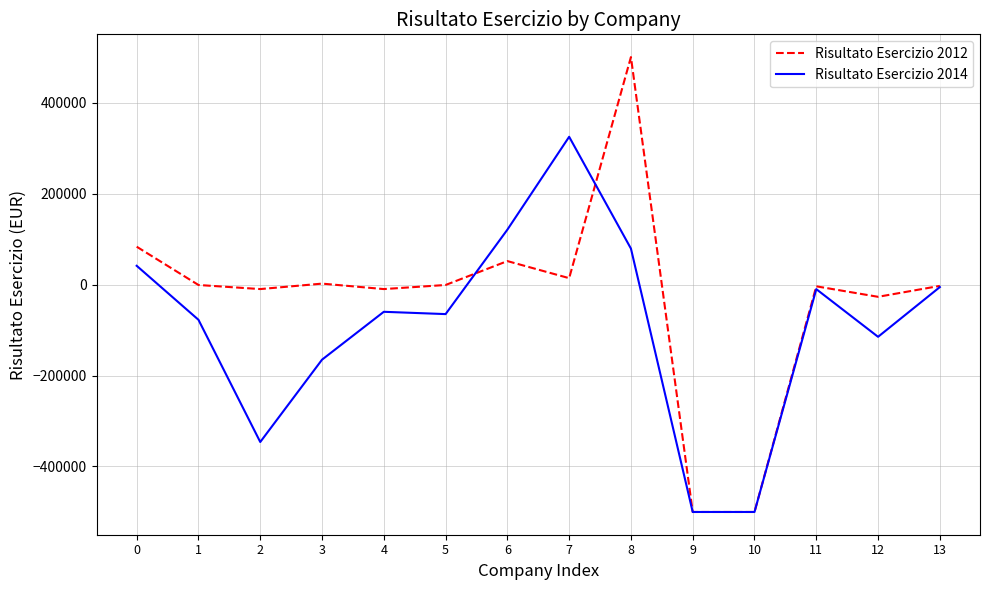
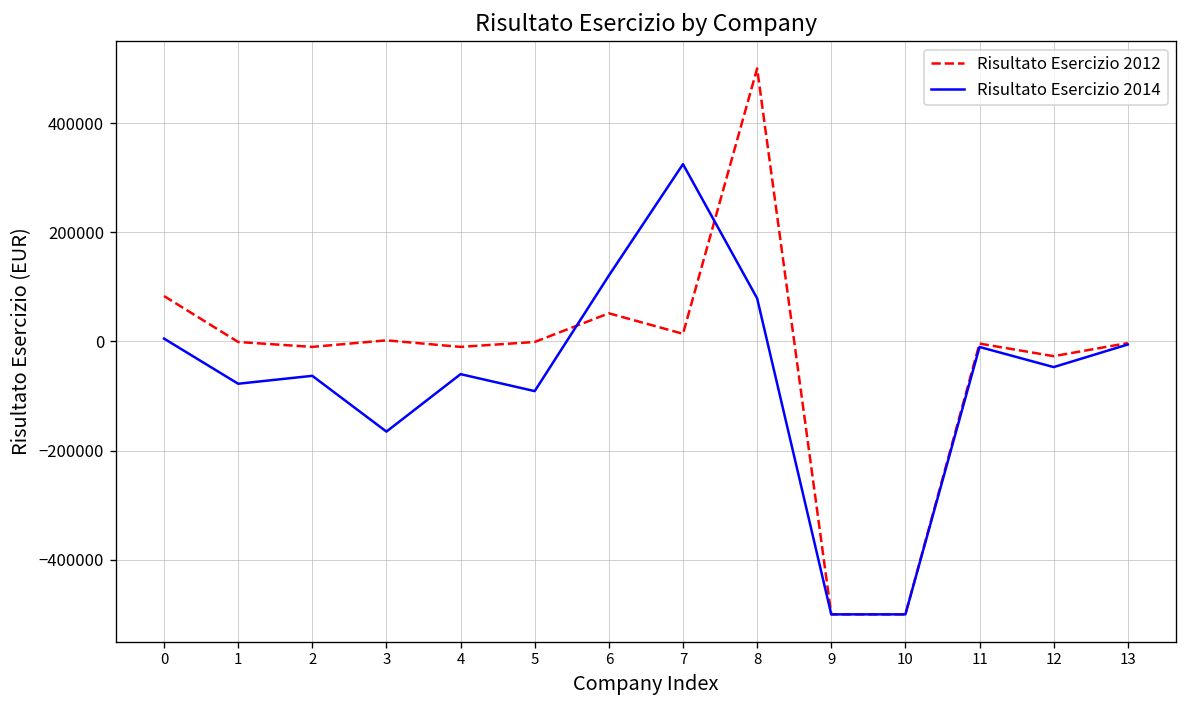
  {
    "Risultato Esercizio 2012": {
      "0": 80000,
      "1": 0,
      "2": -10000,
      "3": 0,
      "4": -10000,
      "5": 0,
      "6": 50000,
      "7": 10000,
      "8": 500000,
      "11": 0,
      "12": -30000
    },
    "Risultato Esercizio 2014": {
-     "0": 40000,
+     "0": 10000,
      "1": -80000,
-     "2": -350000,
+     "2": -60000,
      "3": -170000,
      "4": -60000,
-     "5": -70000,
+     "5": -90000,
      "6": 120000,
      "7": 320000,
      "8": 80000,
      "11": -10000,
-     "12": -110000
+     "12": -50000
    }
  }
